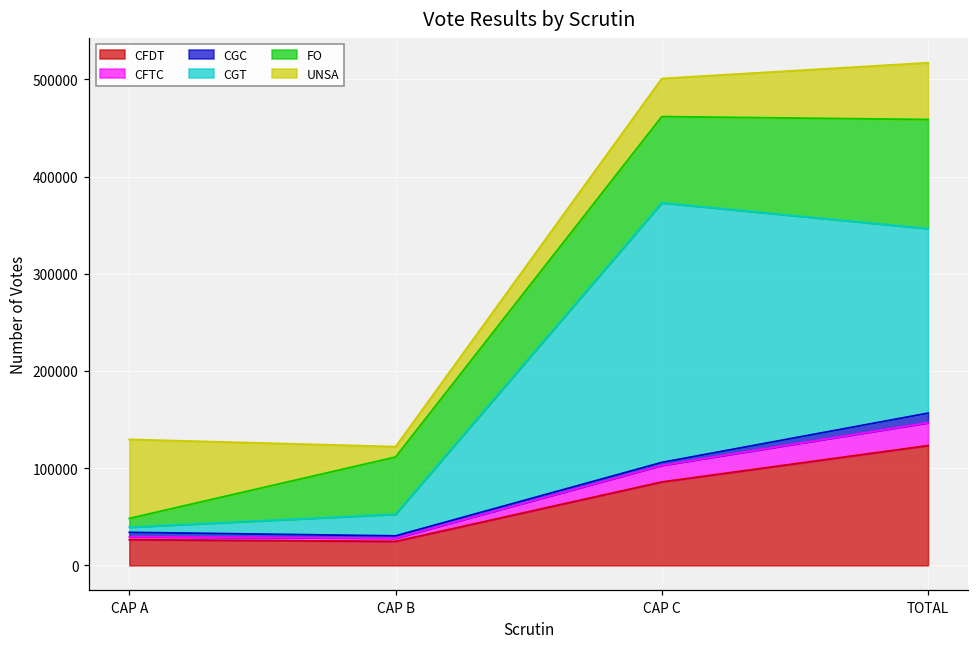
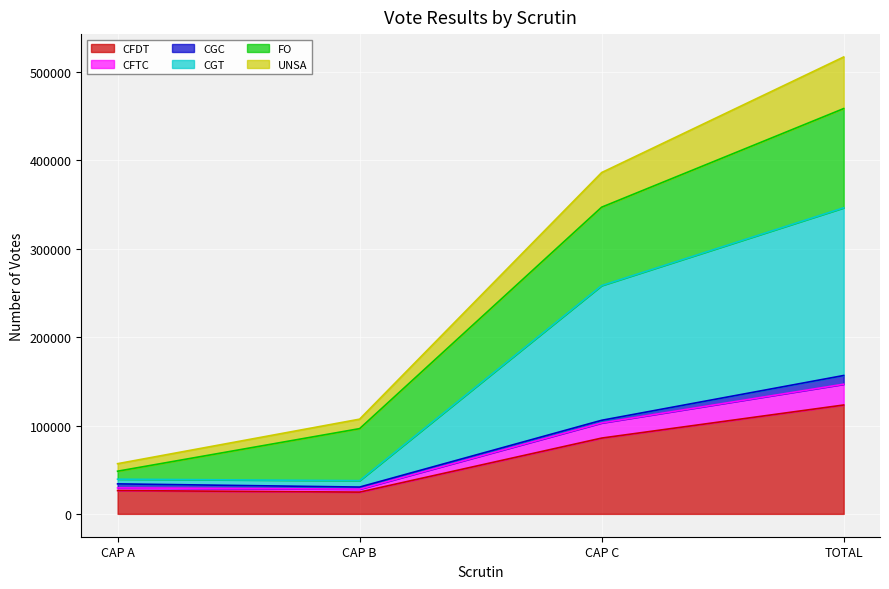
  {
    "CFDT": {
      "CAP A": 30000,
      "CAP B": 20000,
      "CAP C": 90000,
      "TOTAL": 120000
    },
    "CFTC": {
      "CAP A": 0,
      "CAP C": 20000,
      "TOTAL": 20000
    },
    "CGC": {
      "CAP A": 0,
      "CAP C": 0,
      "TOTAL": 10000
    },
    "CGT": {
      "CAP A": 10000,
-     "CAP B": 20000,
-     "CAP C": 270000,
+     "CAP B": 10000,
+     "CAP C": 150000,
      "TOTAL": 190000
    },
    "FO": {
      "CAP A": 10000,
      "CAP B": 60000,
      "CAP C": 90000,
      "TOTAL": 110000
    },
    "UNSA": {
-     "CAP A": 80000,
+     "CAP A": 10000,
      "CAP B": 10000,
      "CAP C": 40000,
      "TOTAL": 60000
    }
  }
